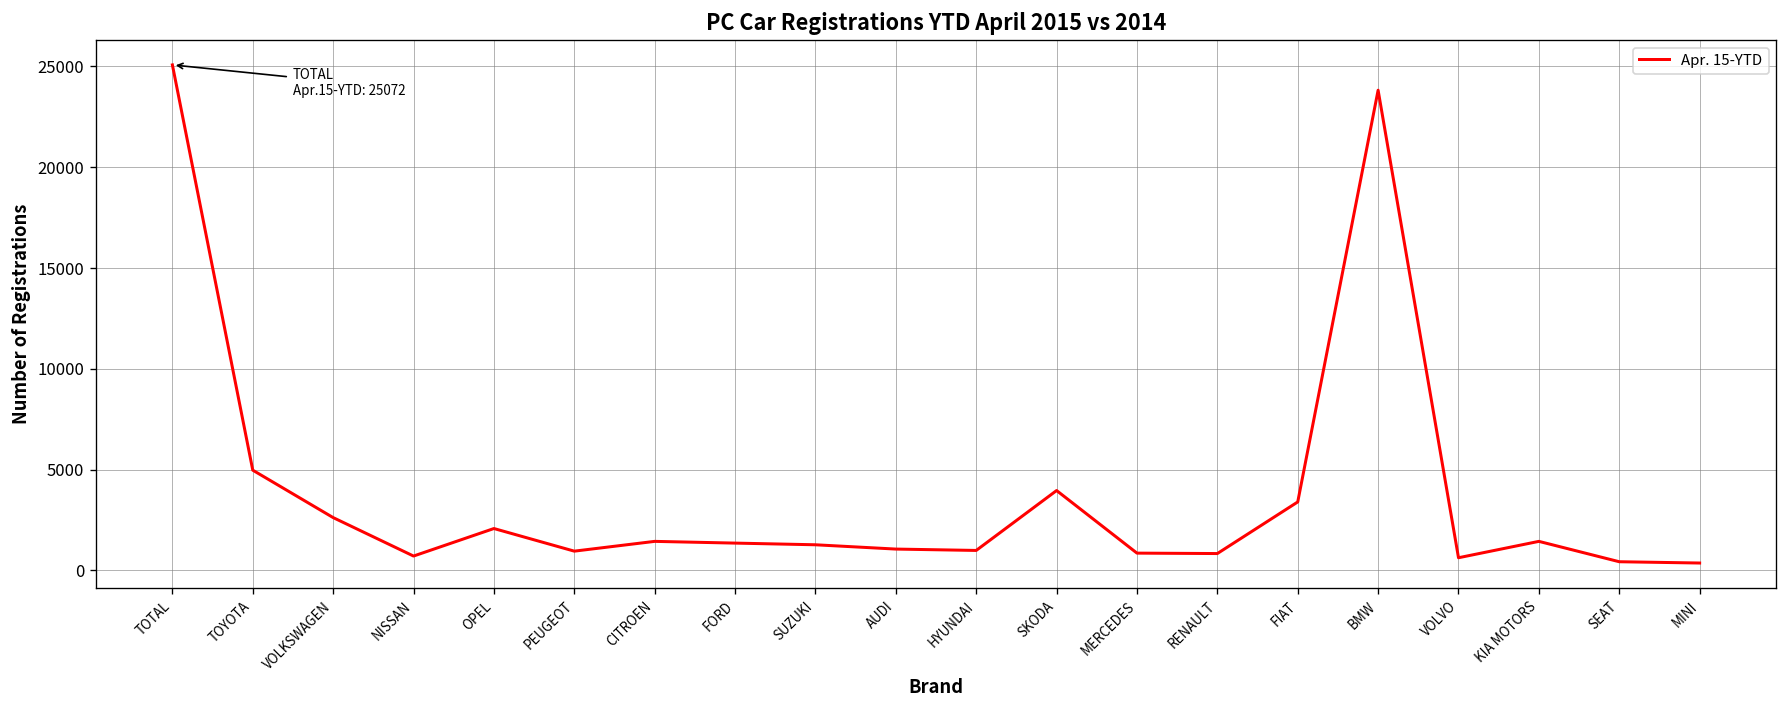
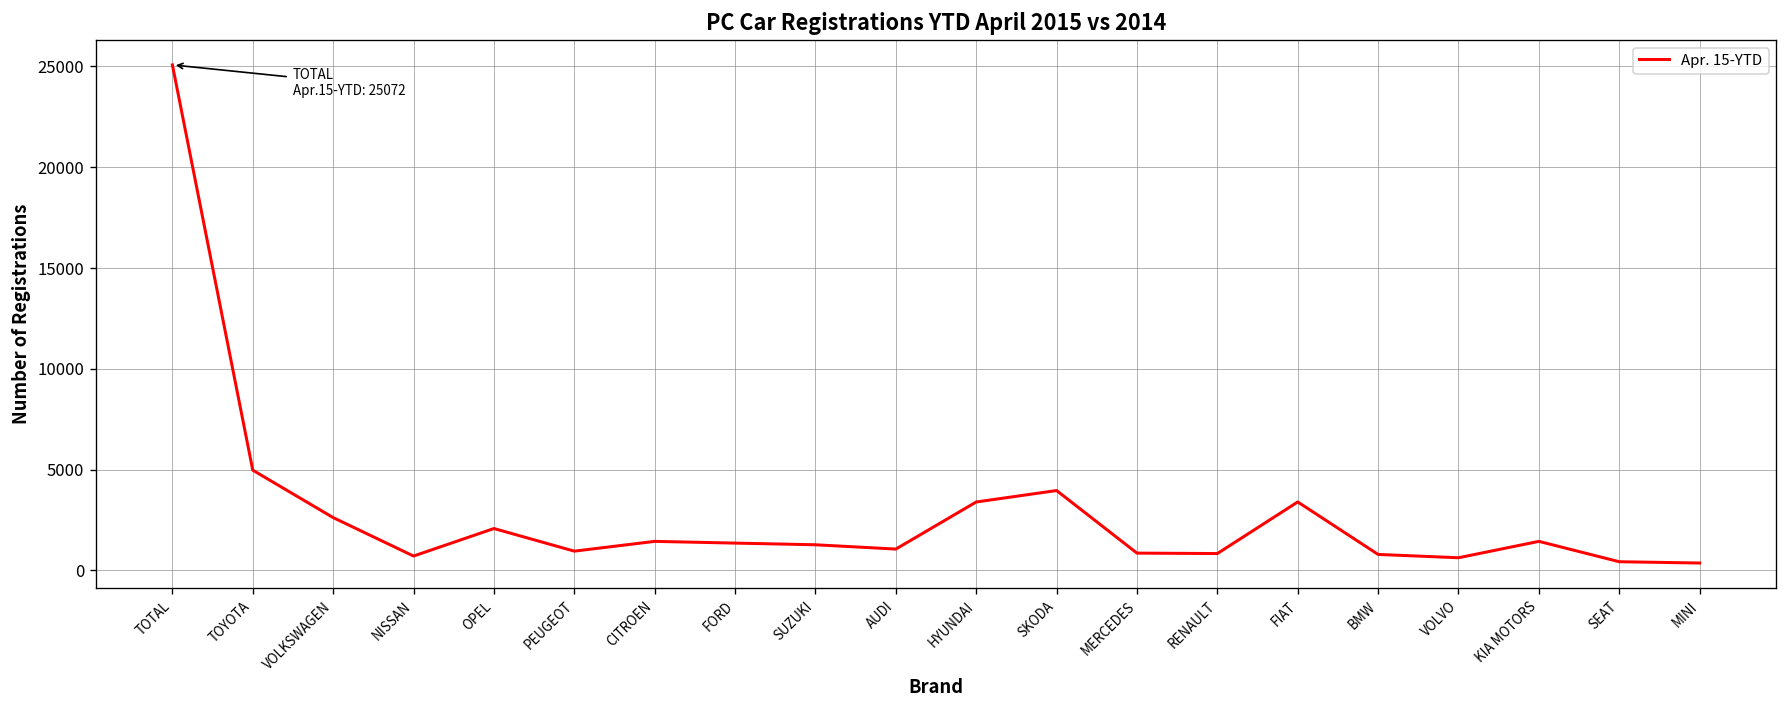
  {
    "TOYOTA": 5000,
    "VOLKSWAGEN": 2600,
    "NISSAN": 700,
    "OPEL": 2100,
    "PEUGEOT": 1000,
    "CITROEN": 1400,
    "FORD": 1400,
    "SUZUKI": 1300,
    "AUDI": 1100,
-   "HYUNDAI": 1000,
+   "HYUNDAI": 3400,
    "SKODA": 4000,
    "MERCEDES": 900,
    "RENAULT": 800,
    "FIAT": 3400,
-   "BMW": 23800,
+   "BMW": 800,
    "VOLVO": 600,
    "KIA MOTORS": 1400,
    "SEAT": 400,
    "MINI": 400
  }
